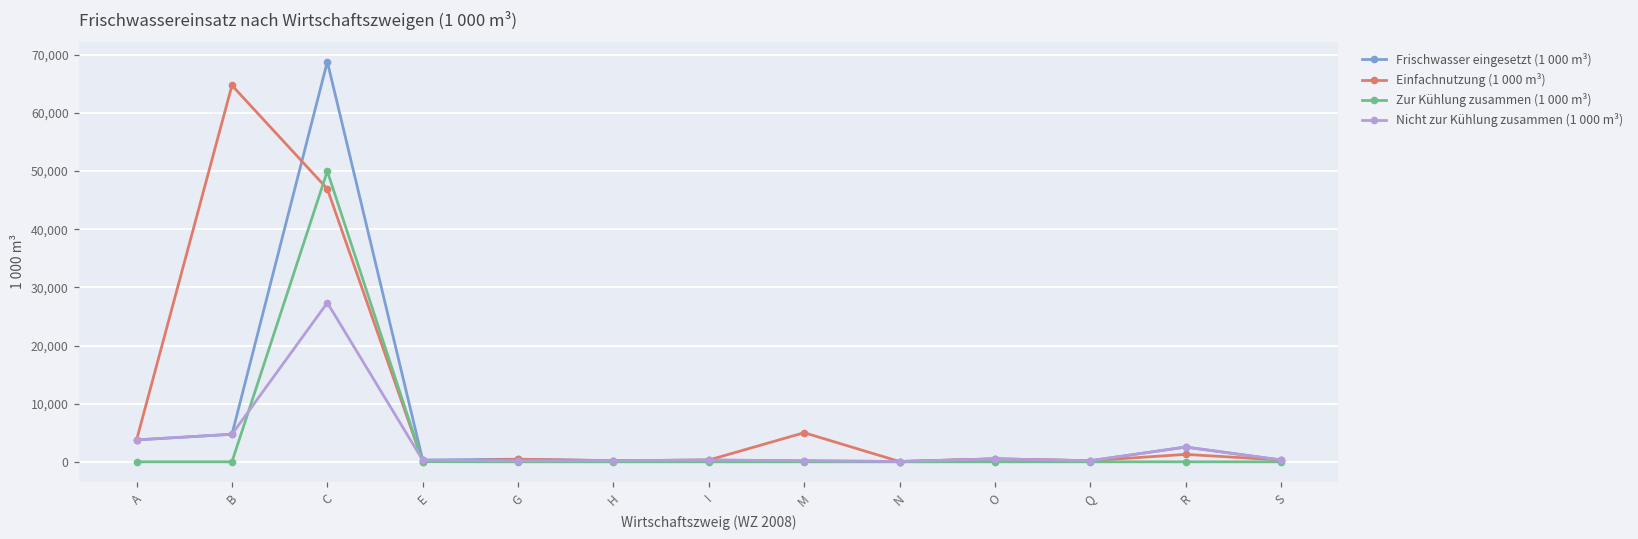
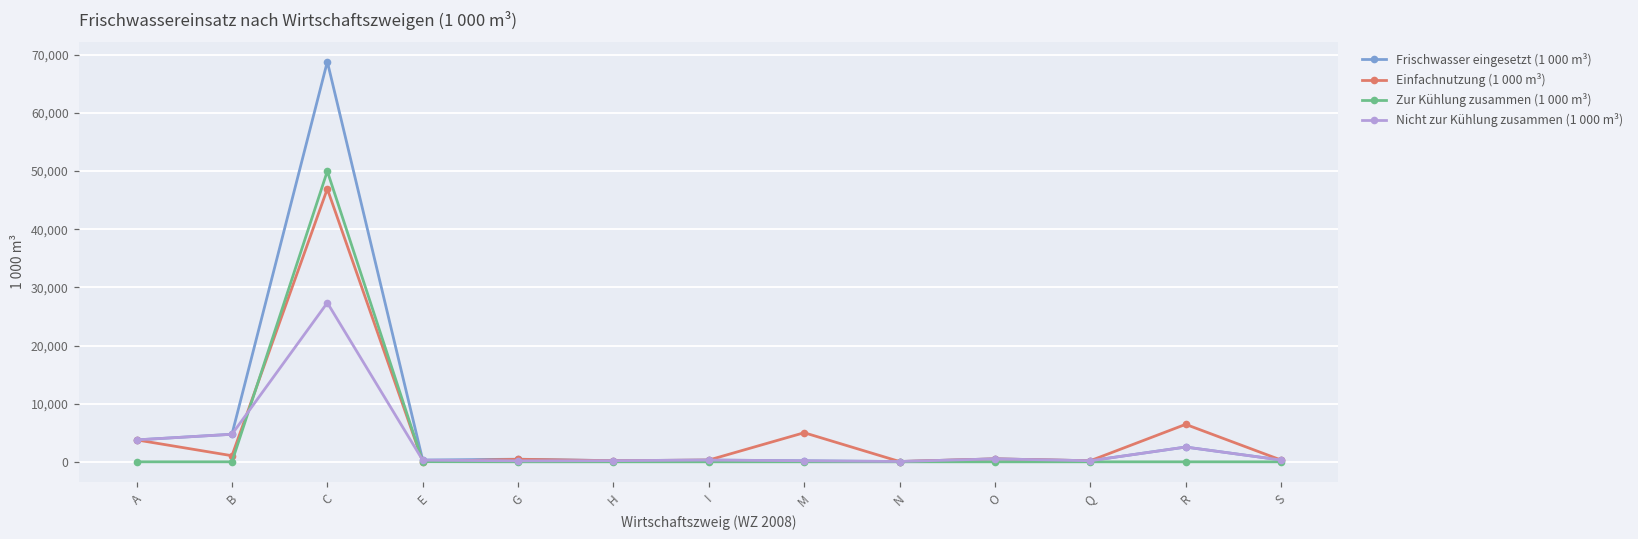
  {
    "Einfachnutzung (1 000 m³)": {
-     "B": "65,000",
+     "B": "1,000",
      "C": "47,000",
      "M": "5,000",
-     "R": "1,000"
+     "R": "6,000"
    },
    "Zur Kühlung zusammen (1 000 m³)": {
      "A": "0",
      "B": "0",
      "C": "50,000",
      "O": "0",
      "R": "0"
    }
  }
